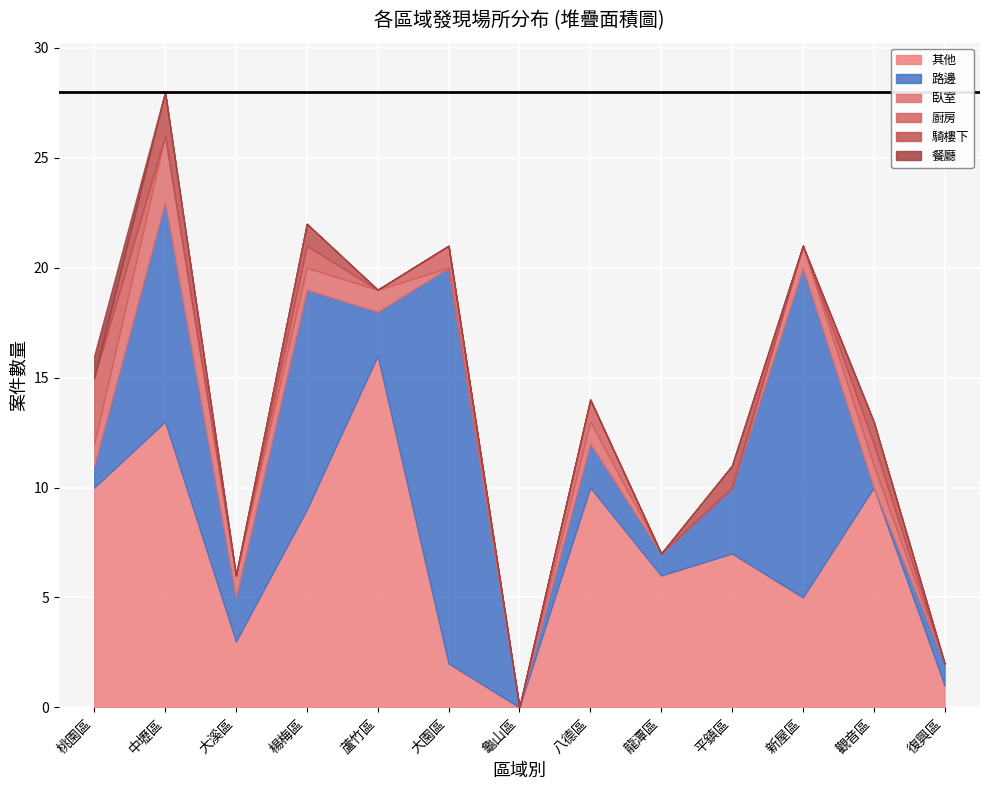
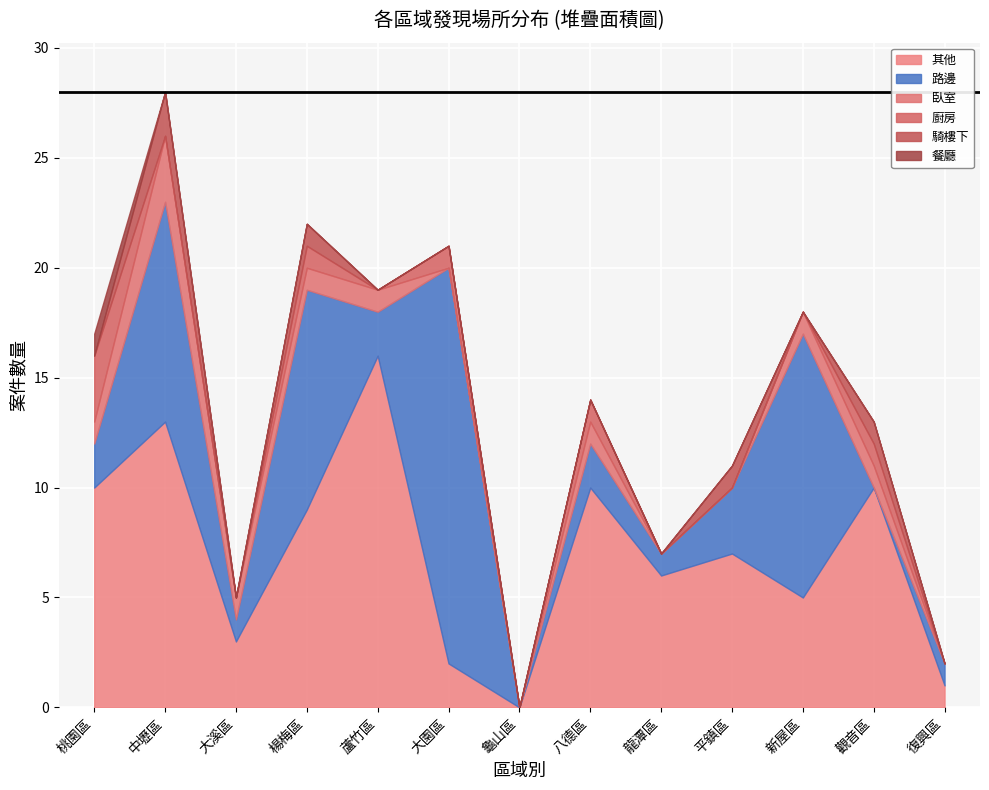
  {
    "路邊": {
-     "桃園區": 1,
+     "桃園區": 2,
      "中壢區": 10,
-     "大溪區": 2,
+     "大溪區": 1,
      "楊梅區": 10,
      "蘆竹區": 2,
      "八德區": 2,
-     "新屋區": 15
+     "新屋區": 12
    }
  }
